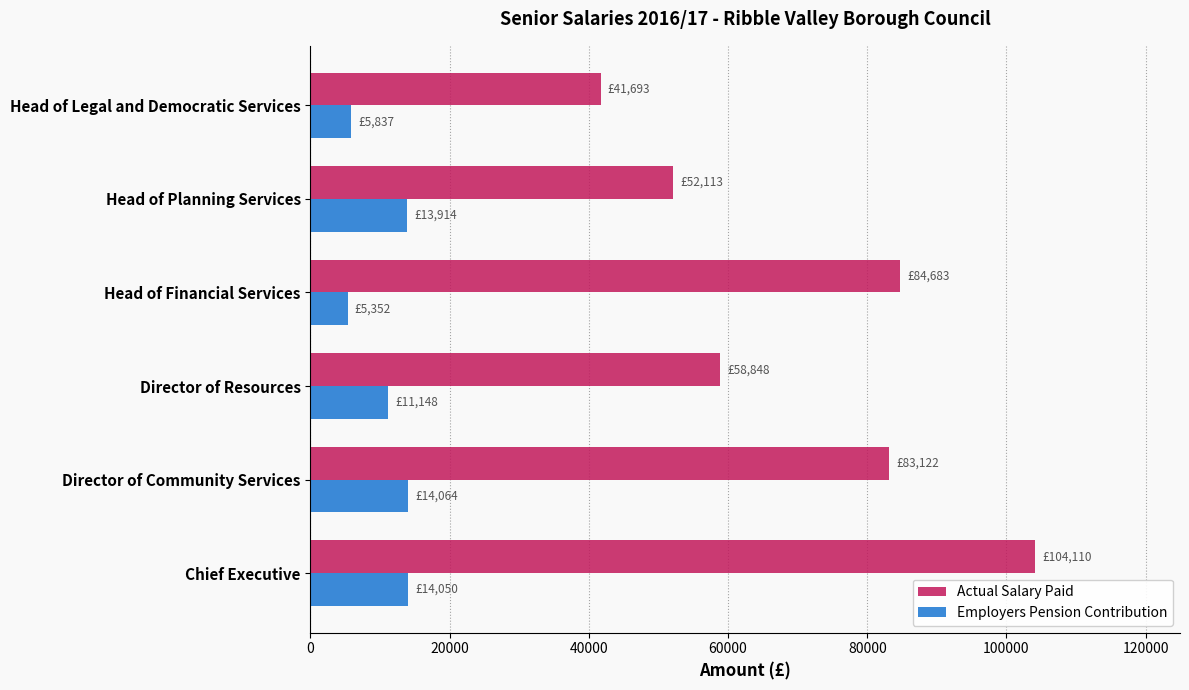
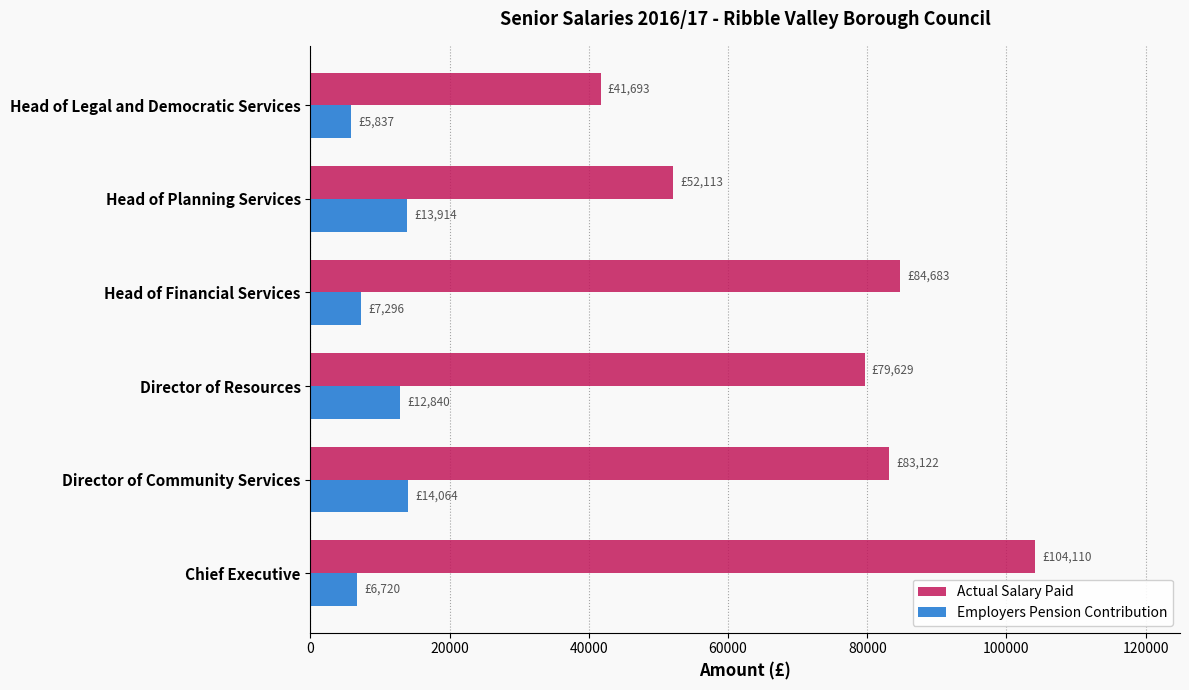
  {
    "Actual Salary Paid": {
      "Head of Legal and Democratic Services": "£41,693",
      "Head of Planning Services": "£52,113",
      "Head of Financial Services": "£84,683",
-     "Director of Resources": "£58,848",
+     "Director of Resources": "£79,629",
      "Director of Community Services": "£83,122",
      "Chief Executive": "£104,110"
    },
    "Employers Pension Contribution": {
      "Head of Legal and Democratic Services": "£5,837",
      "Head of Planning Services": "£13,914",
-     "Head of Financial Services": "£5,352",
-     "Director of Resources": "£11,148",
+     "Head of Financial Services": "£7,296",
+     "Director of Resources": "£12,840",
      "Director of Community Services": "£14,064",
-     "Chief Executive": "£14,050"
+     "Chief Executive": "£6,720"
    }
  }
